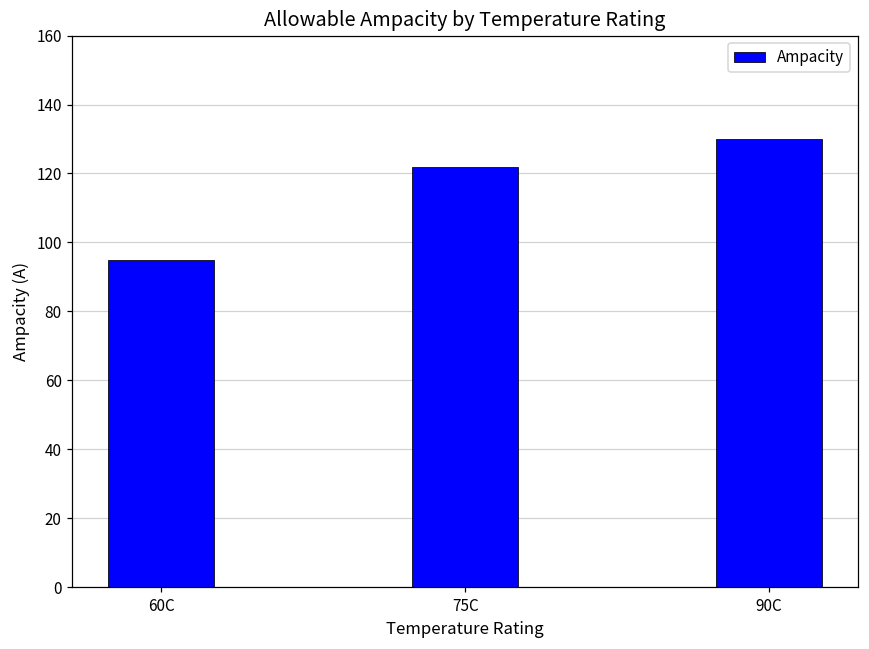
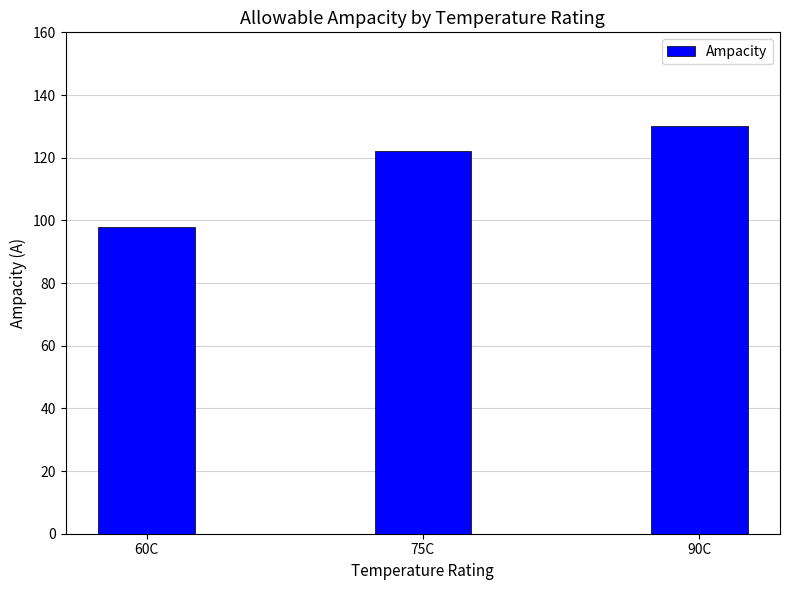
  {
-   "60C": 95,
+   "60C": 98,
    "75C": 122,
    "90C": 130
  }
